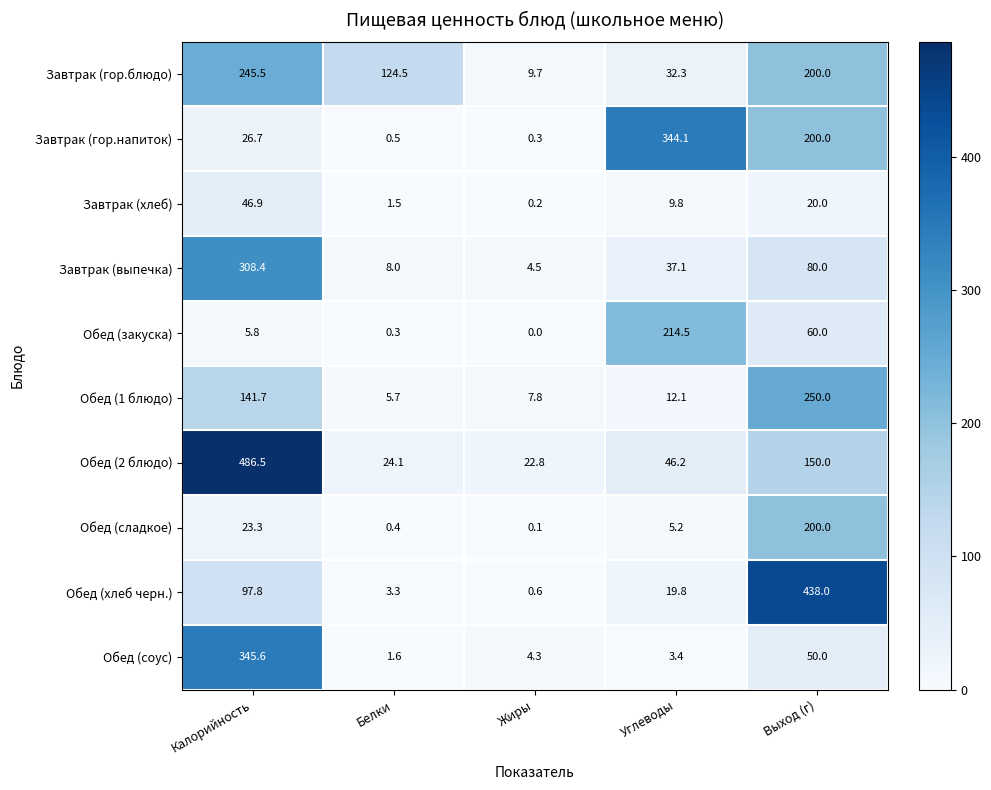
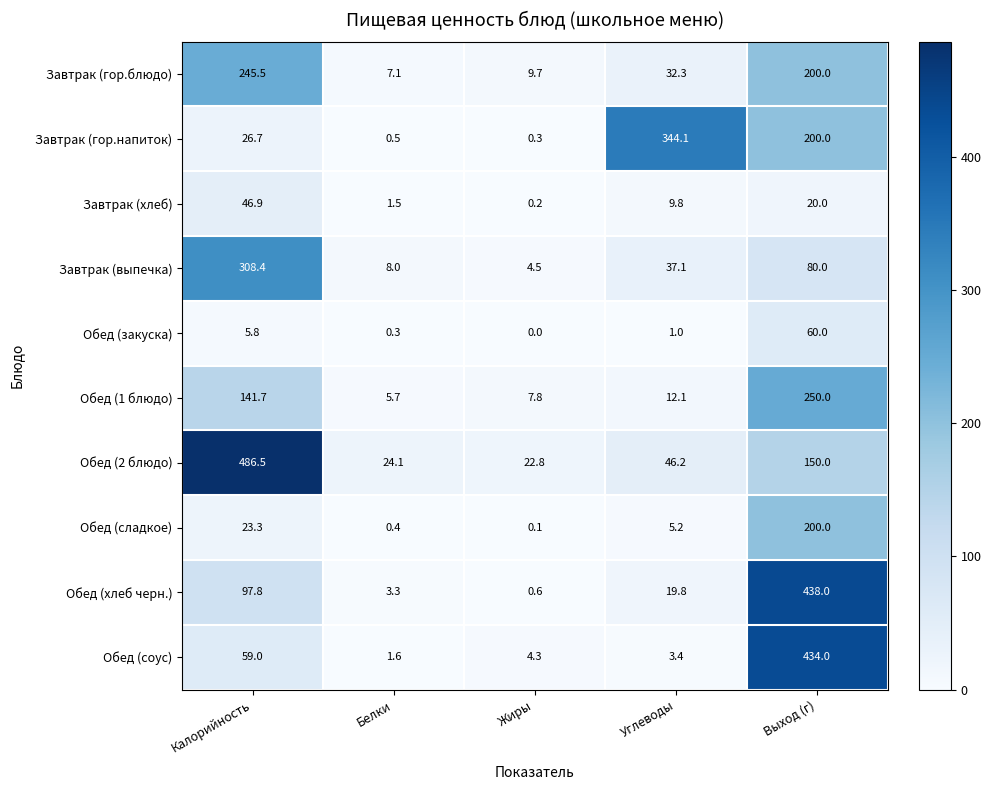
  {
    "Завтрак (гор.блюдо)": {
      "Калорийность": 245.5,
-     "Белки": 124.5,
+     "Белки": 7.1,
      "Жиры": 9.7,
      "Углеводы": 32.3,
      "Выход (г)": 200.0
    },
    "Завтрак (гор.напиток)": {
      "Калорийность": 26.7,
      "Белки": 0.5,
      "Жиры": 0.3,
      "Углеводы": 344.1,
      "Выход (г)": 200.0
    },
    "Завтрак (хлеб)": {
      "Калорийность": 46.9,
      "Белки": 1.5,
      "Жиры": 0.2,
      "Углеводы": 9.8,
      "Выход (г)": 20.0
    },
    "Завтрак (выпечка)": {
      "Калорийность": 308.4,
      "Белки": 8.0,
      "Жиры": 4.5,
      "Углеводы": 37.1,
      "Выход (г)": 80.0
    },
    "Обед (закуска)": {
      "Калорийность": 5.8,
      "Белки": 0.3,
      "Жиры": 0.0,
-     "Углеводы": 214.5,
+     "Углеводы": 1.0,
      "Выход (г)": 60.0
    },
    "Обед (1 блюдо)": {
      "Калорийность": 141.7,
      "Белки": 5.7,
      "Жиры": 7.8,
      "Углеводы": 12.1,
      "Выход (г)": 250.0
    },
    "Обед (2 блюдо)": {
      "Калорийность": 486.5,
      "Белки": 24.1,
      "Жиры": 22.8,
      "Углеводы": 46.2,
      "Выход (г)": 150.0
    },
    "Обед (сладкое)": {
      "Калорийность": 23.3,
      "Белки": 0.4,
      "Жиры": 0.1,
      "Углеводы": 5.2,
      "Выход (г)": 200.0
    },
    "Обед (хлеб черн.)": {
      "Калорийность": 97.8,
      "Белки": 3.3,
      "Жиры": 0.6,
      "Углеводы": 19.8,
      "Выход (г)": 438.0
    },
    "Обед (соус)": {
-     "Калорийность": 345.6,
+     "Калорийность": 59.0,
      "Белки": 1.6,
      "Жиры": 4.3,
      "Углеводы": 3.4,
-     "Выход (г)": 50.0
+     "Выход (г)": 434.0
    }
  }
